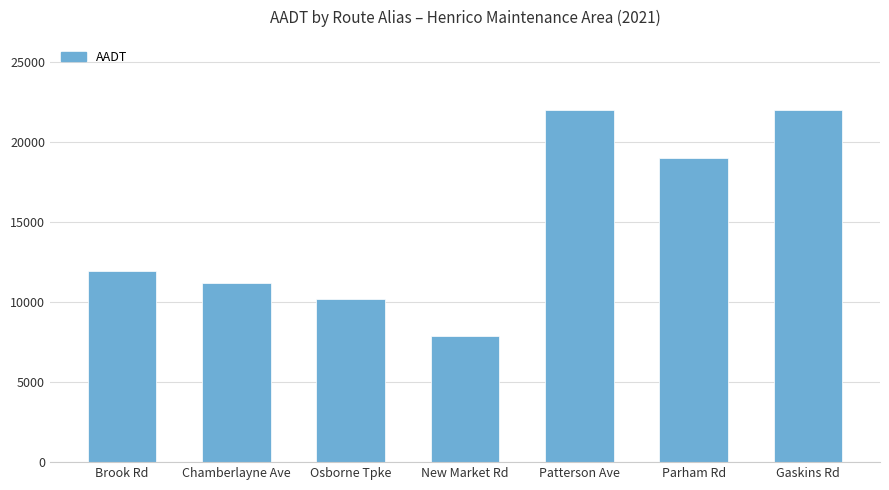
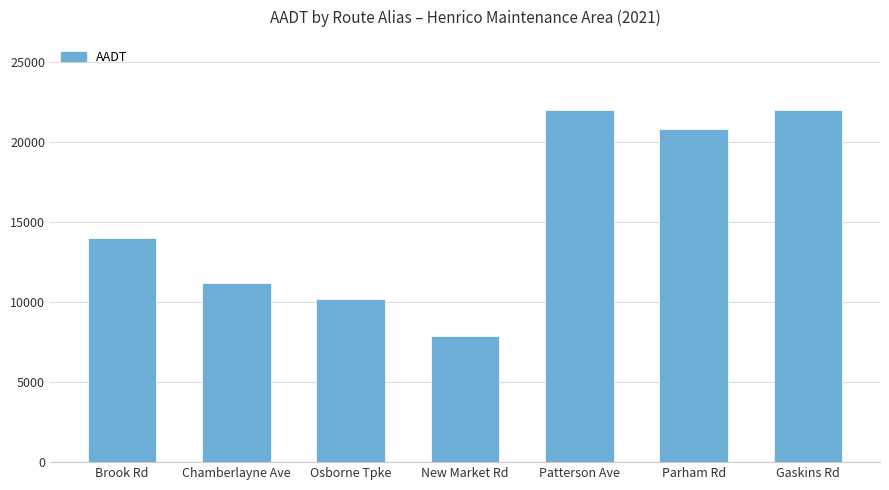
  {
-   "Brook Rd": 11900,
+   "Brook Rd": 14000,
    "Chamberlayne Ave": 11200,
    "Osborne Tpke": 10200,
    "New Market Rd": 7900,
    "Patterson Ave": 22000,
-   "Parham Rd": 19000,
+   "Parham Rd": 20800,
    "Gaskins Rd": 22000
  }
